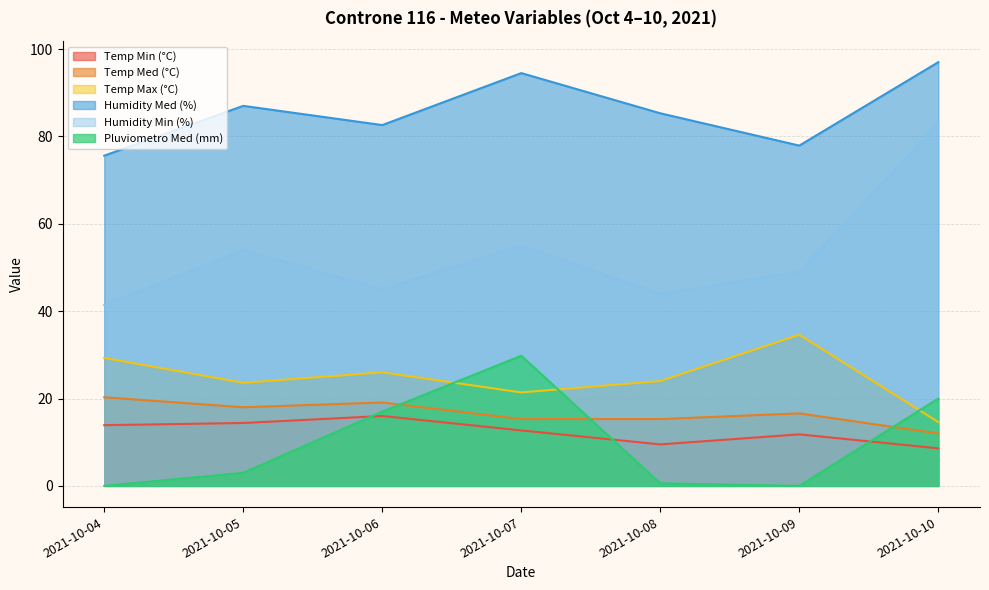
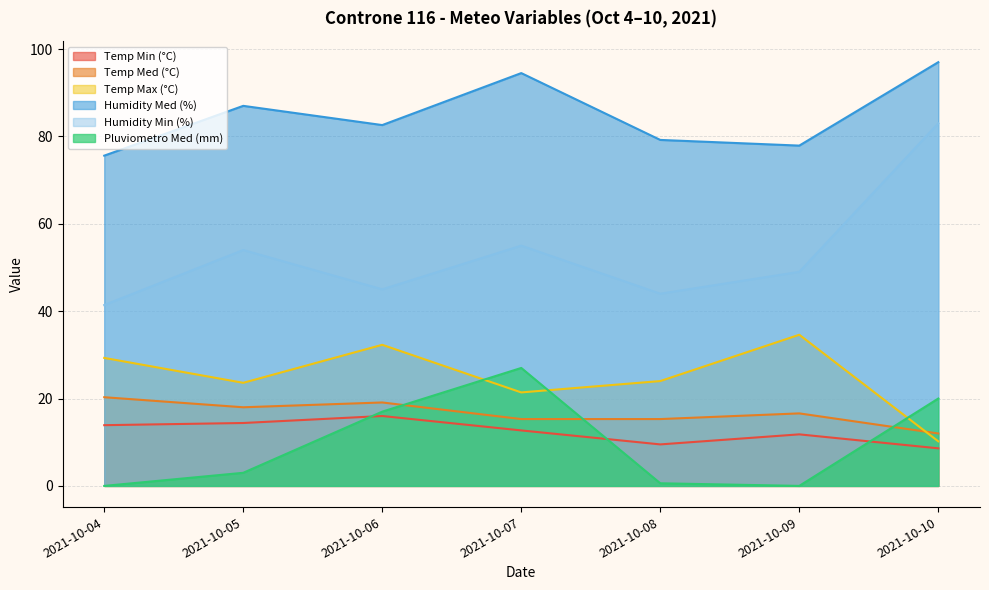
  {
    "Temp Max (°C)": {
      "2021-10-04": 29,
      "2021-10-05": 24,
-     "2021-10-06": 26,
+     "2021-10-06": 32,
      "2021-10-07": 21,
      "2021-10-08": 24,
      "2021-10-09": 35,
-     "2021-10-10": 15
+     "2021-10-10": 10
    },
    "Humidity Med (%)": {
      "2021-10-04": 76,
      "2021-10-05": 87,
      "2021-10-06": 83,
      "2021-10-07": 95,
-     "2021-10-08": 85,
+     "2021-10-08": 79,
      "2021-10-09": 78,
      "2021-10-10": 97
    },
    "Humidity Min (%)": {
      "2021-10-04": 41,
      "2021-10-05": 54,
      "2021-10-06": 45,
      "2021-10-07": 55,
      "2021-10-08": 44,
      "2021-10-09": 49,
      "2021-10-10": 83
    },
    "Pluviometro Med (mm)": {
      "2021-10-04": 0,
      "2021-10-05": 3,
      "2021-10-06": 17,
-     "2021-10-07": 30,
+     "2021-10-07": 27,
      "2021-10-08": 1,
      "2021-10-09": 0,
      "2021-10-10": 20
    }
  }
